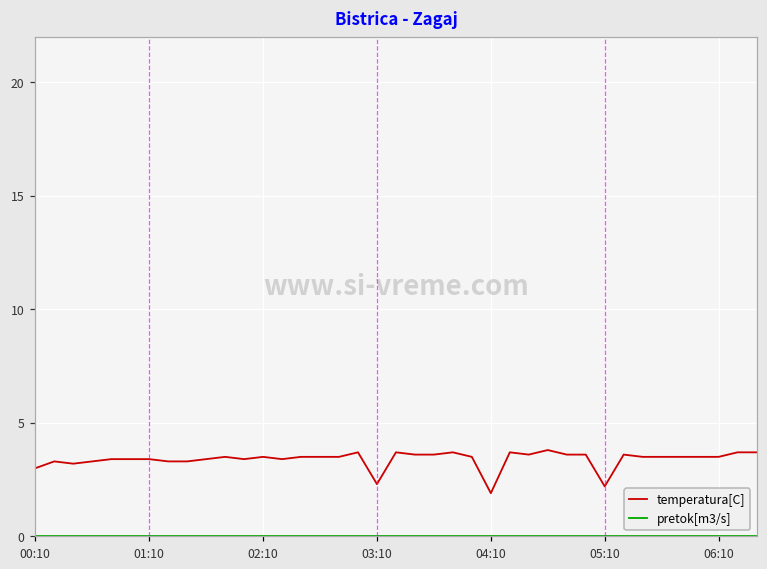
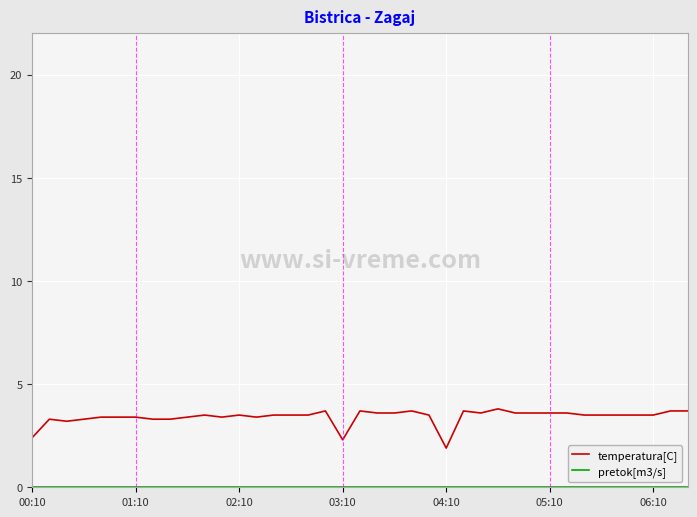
  {
    "temperatura[C]": {
-     "00:10": 3.0,
+     "00:10": 2.4,
      "01:10": 3.4,
      "02:10": 3.5,
      "03:10": 2.3,
      "04:10": 1.9,
-     "05:10": 2.2,
+     "05:10": 3.6,
      "06:10": 3.5
    },
    "pretok[m3/s]": {
      "00:10": 0.0,
      "01:10": 0.0,
      "02:10": 0.0,
      "03:10": 0.0,
      "04:10": 0.0,
      "05:10": 0.0,
      "06:10": 0.0
    }
  }
